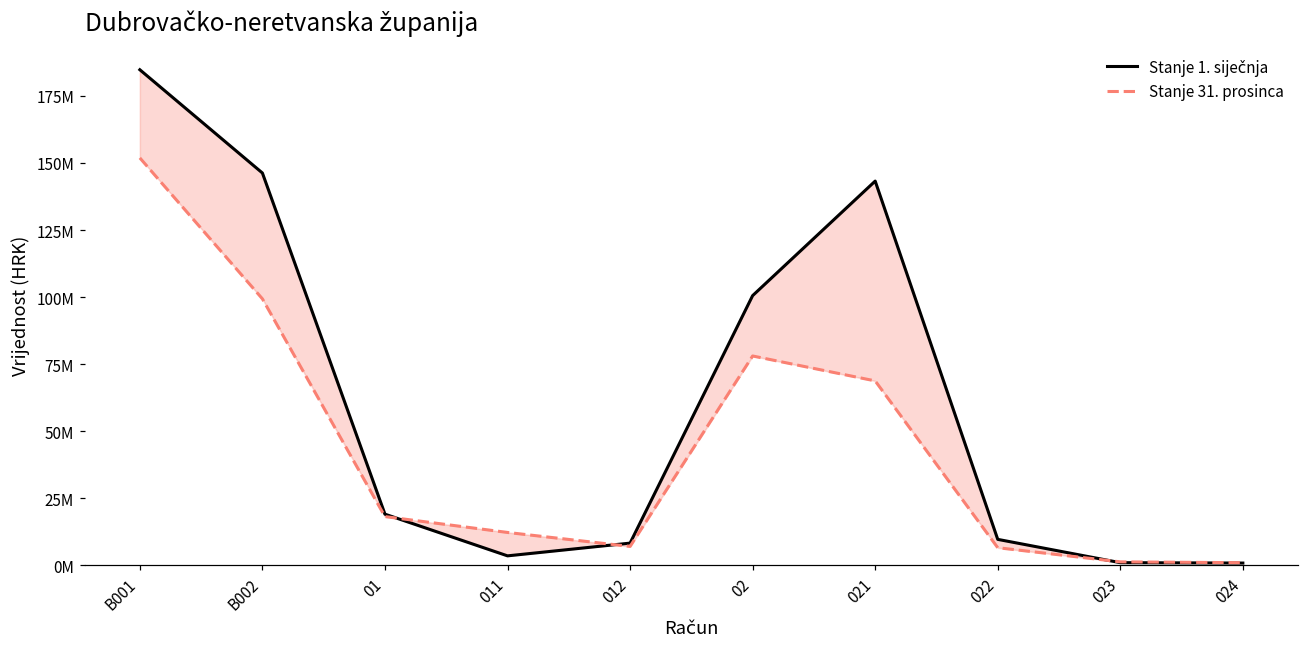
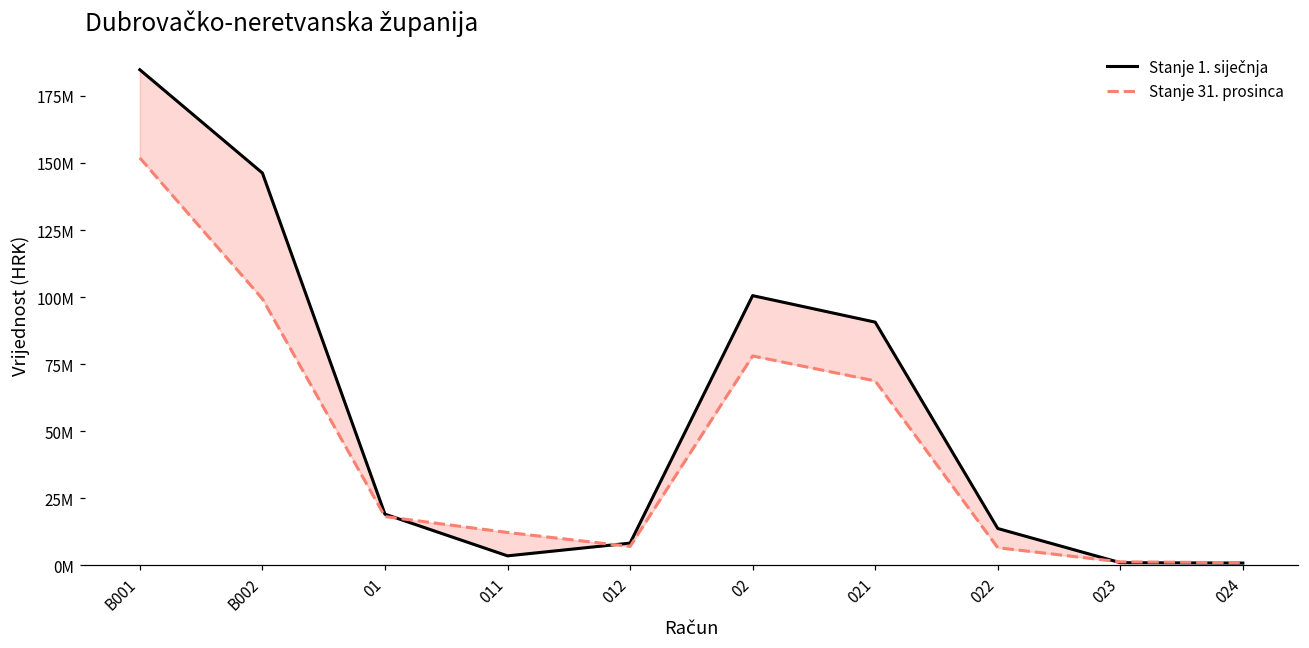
  {
    "Stanje 1. siječnja": {
      "011": 4000000,
-     "021": 143000000,
-     "022": 10000000
+     "021": 91000000,
+     "022": 14000000
    }
  }
